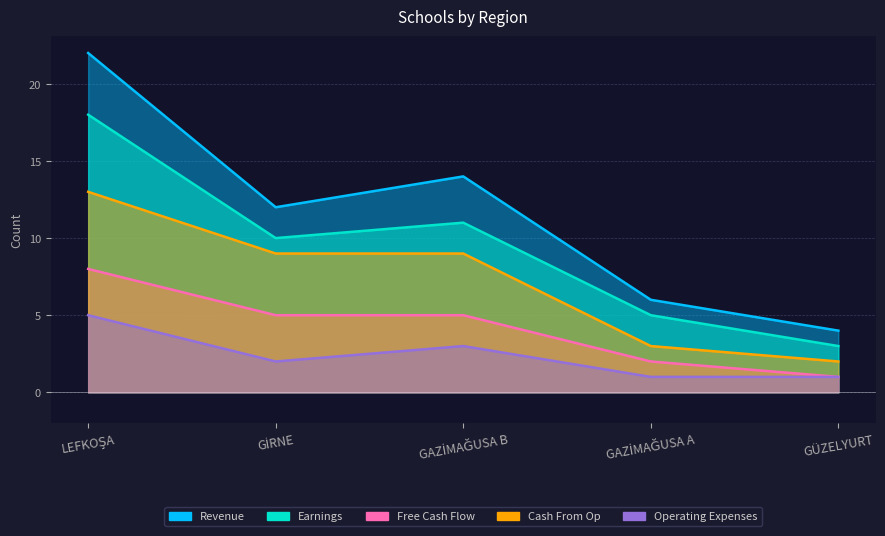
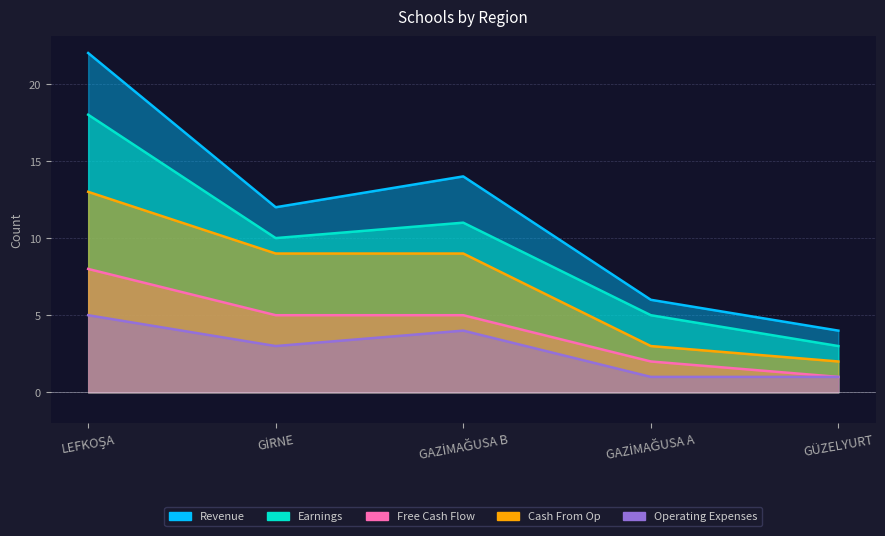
  {
    "Free Cash Flow": {
      "LEFKOŞA": 8,
      "GİRNE": 5,
      "GAZİMAĞUSA B": 5,
      "GAZİMAĞUSA A": 2
    },
    "Cash From Op": {
      "LEFKOŞA": 13,
      "GİRNE": 9,
      "GAZİMAĞUSA B": 9,
      "GAZİMAĞUSA A": 3,
      "GÜZELYURT": 2
    },
    "Operating Expenses": {
      "LEFKOŞA": 5,
-     "GİRNE": 2,
-     "GAZİMAĞUSA B": 3,
+     "GİRNE": 3,
+     "GAZİMAĞUSA B": 4,
      "GAZİMAĞUSA A": 1
    }
  }
